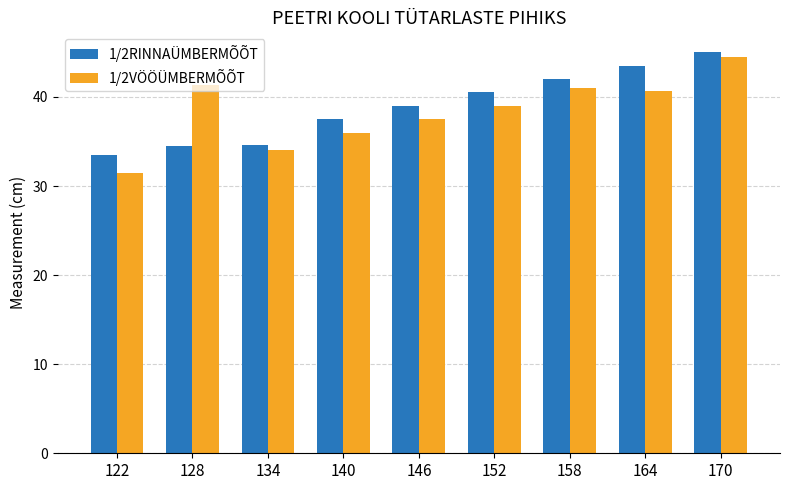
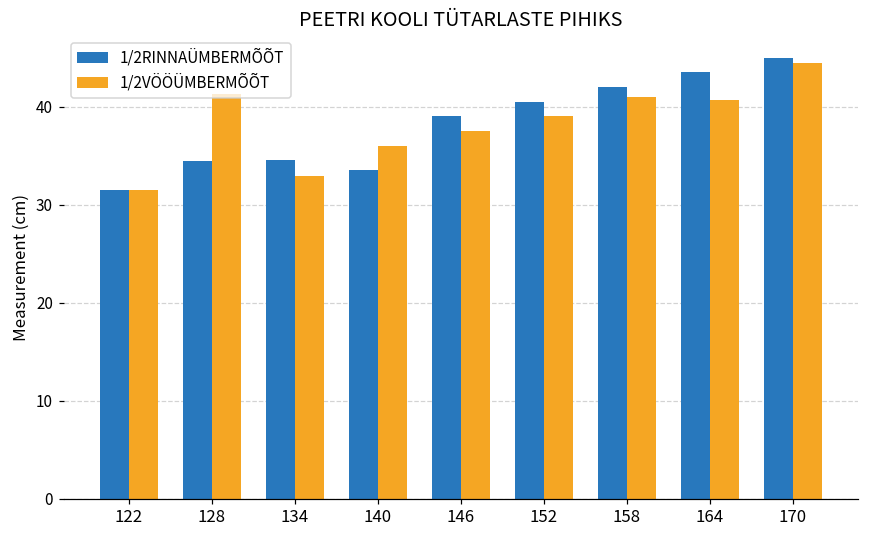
  {
    "1/2RINNAÜMBERMÕÕT": {
-     "122": 34,
+     "122": 32,
      "128": 35,
      "134": 35,
-     "140": 38,
+     "140": 34,
      "146": 39,
      "152": 41,
      "158": 42,
      "164": 44,
      "170": 45
    },
    "1/2VÖÖÜMBERMÕÕT": {
      "122": 32,
-     "134": 34,
+     "134": 33,
      "140": 36,
      "146": 38,
      "152": 39,
      "158": 41,
      "164": 41,
      "170": 45
    }
  }
